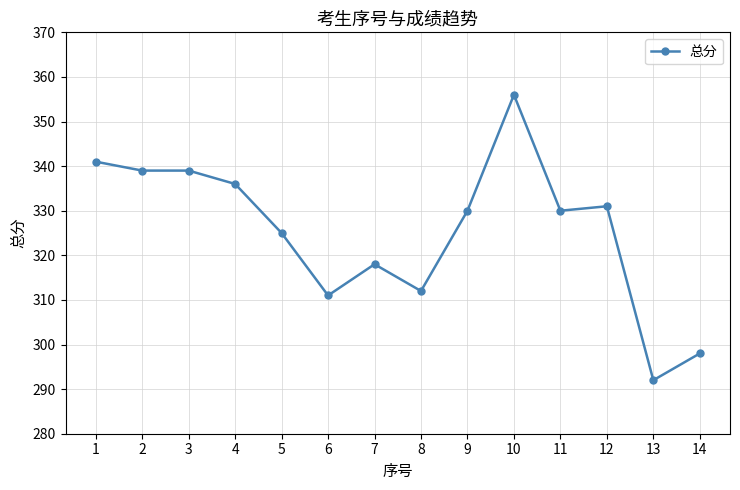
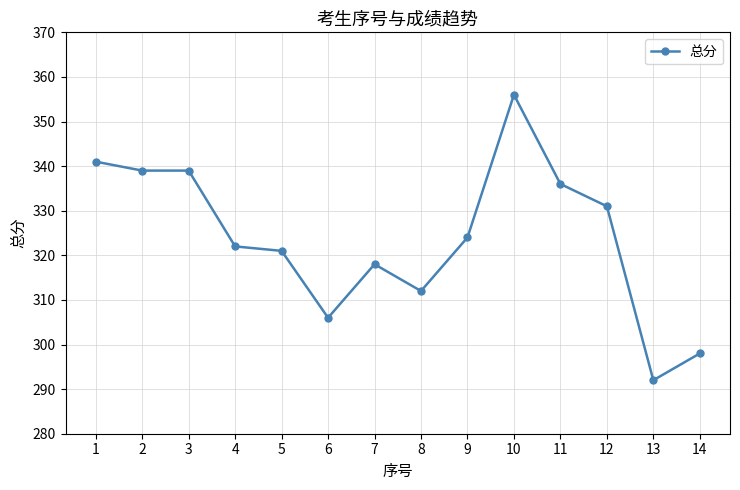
  {
    "1": 341,
    "2": 339,
    "3": 339,
-   "4": 336,
-   "5": 325,
-   "6": 311,
+   "4": 322,
+   "5": 321,
+   "6": 306,
    "7": 318,
    "8": 312,
-   "9": 330,
+   "9": 324,
    "10": 356,
-   "11": 330,
+   "11": 336,
    "12": 331,
    "13": 292,
    "14": 298
  }
